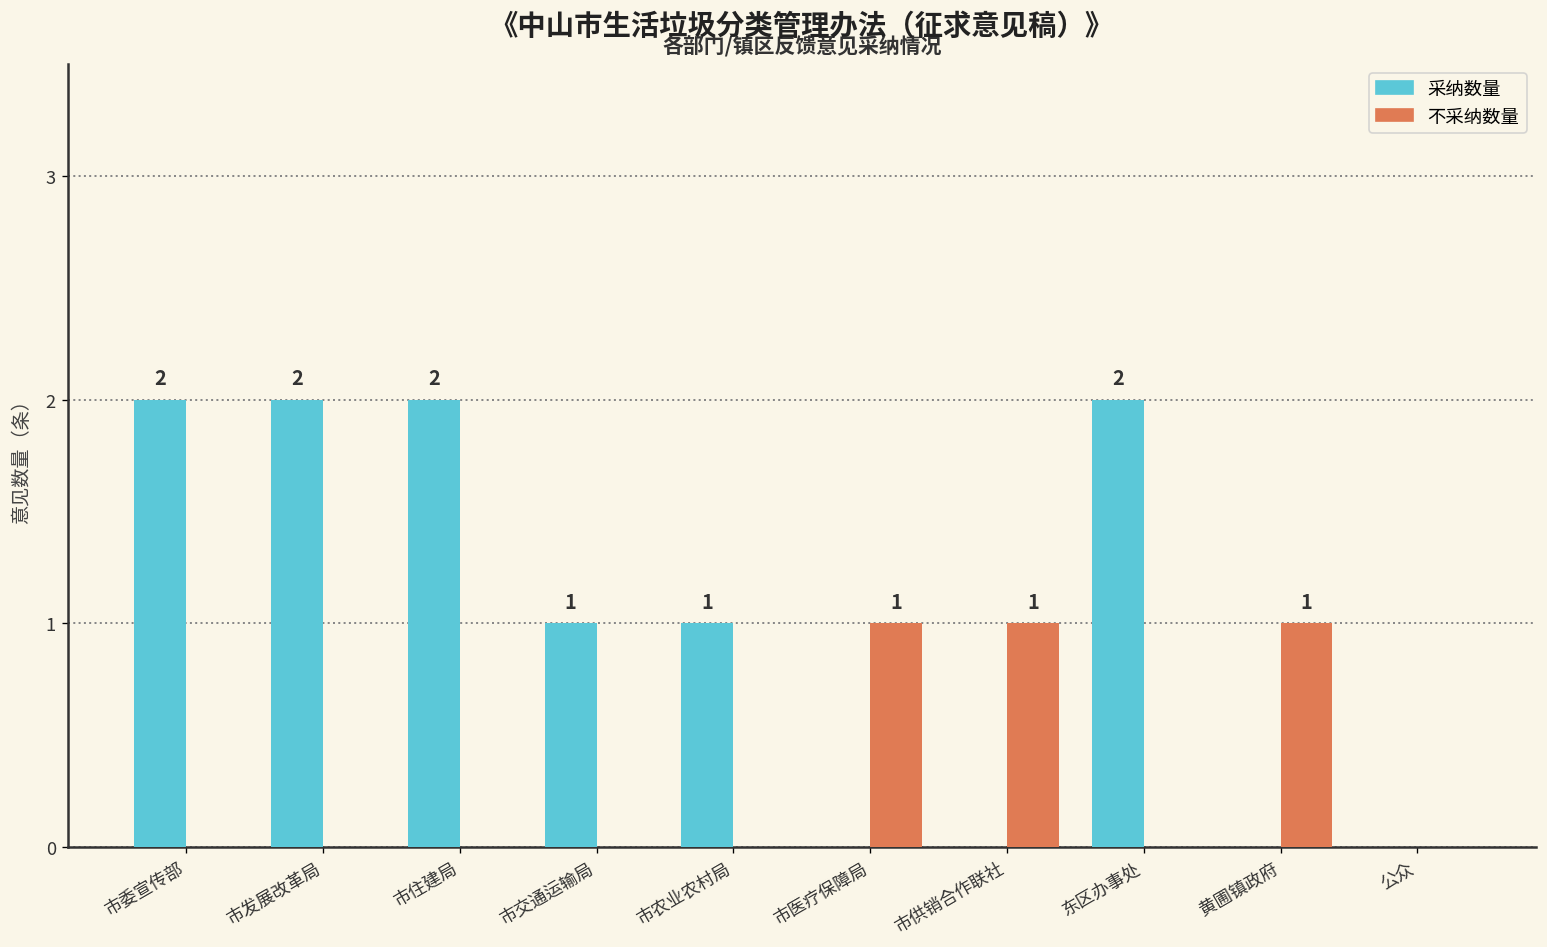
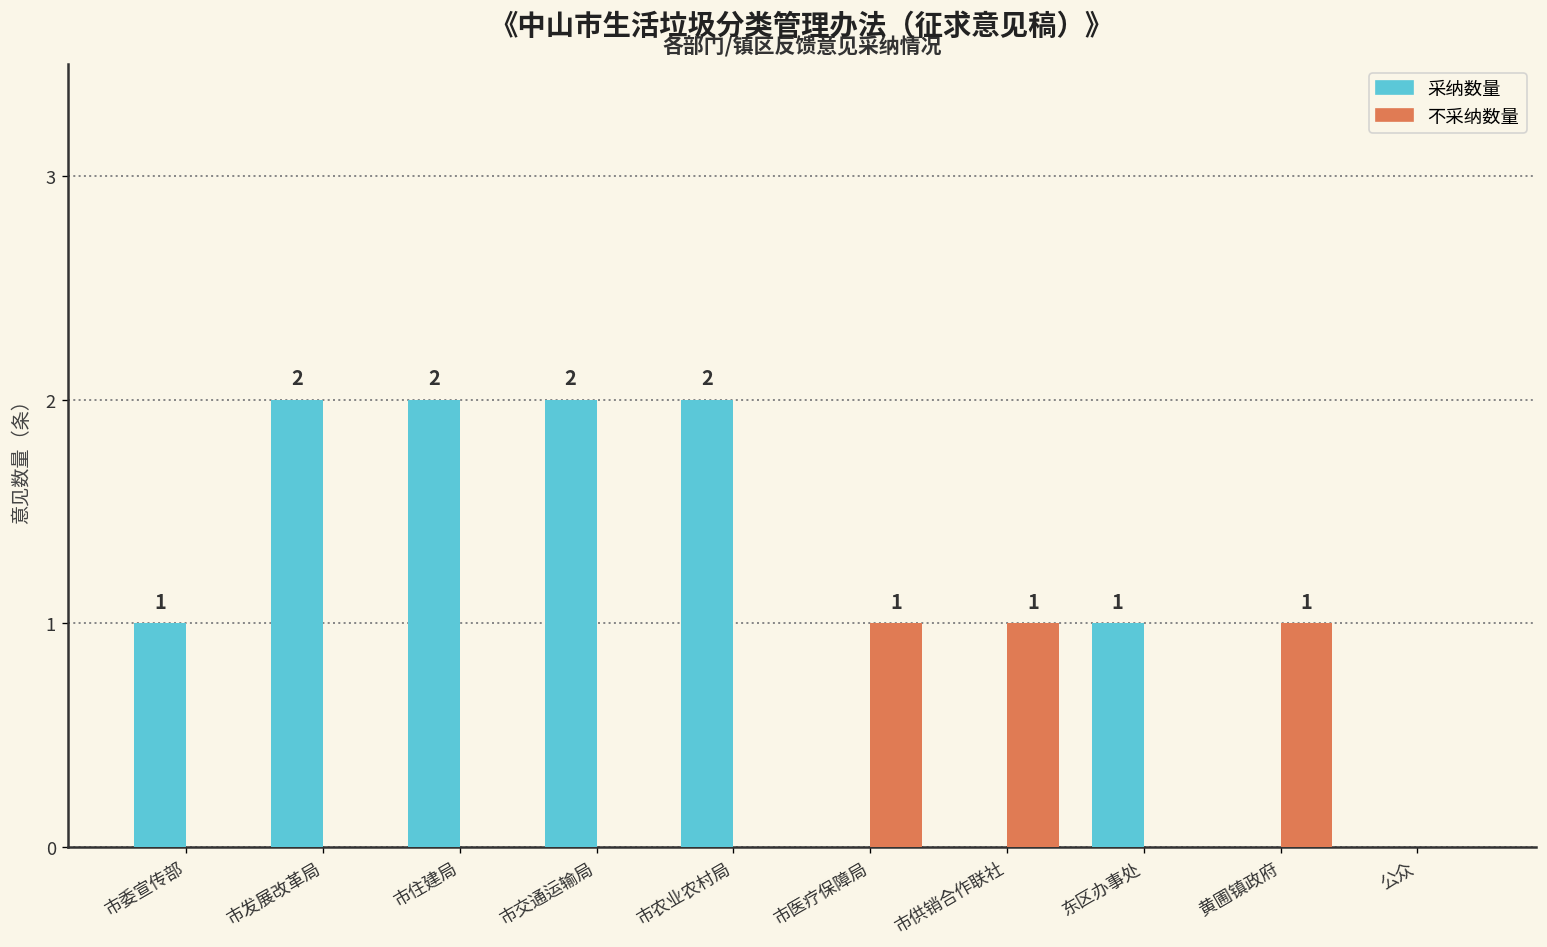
  {
    "采纳数量": {
-     "市委宣传部": 2,
+     "市委宣传部": 1,
      "市发展改革局": 2,
      "市住建局": 2,
-     "市交通运输局": 1,
-     "市农业农村局": 1,
-     "东区办事处": 2
+     "市交通运输局": 2,
+     "市农业农村局": 2,
+     "东区办事处": 1
    },
    "不采纳数量": {
      "市医疗保障局": 1,
      "市供销合作联社": 1,
      "黄圃镇政府": 1
    }
  }
